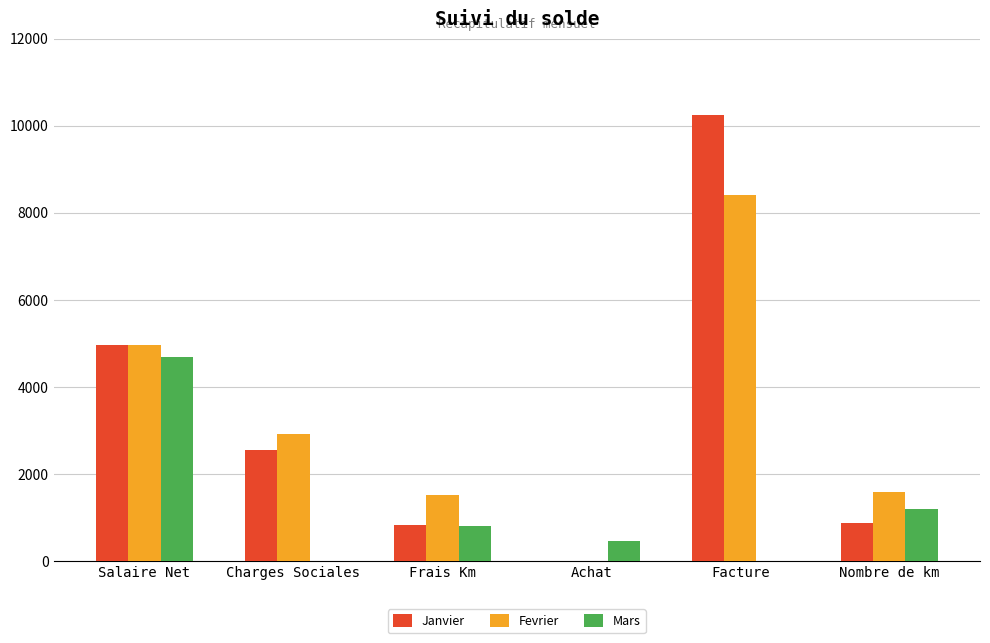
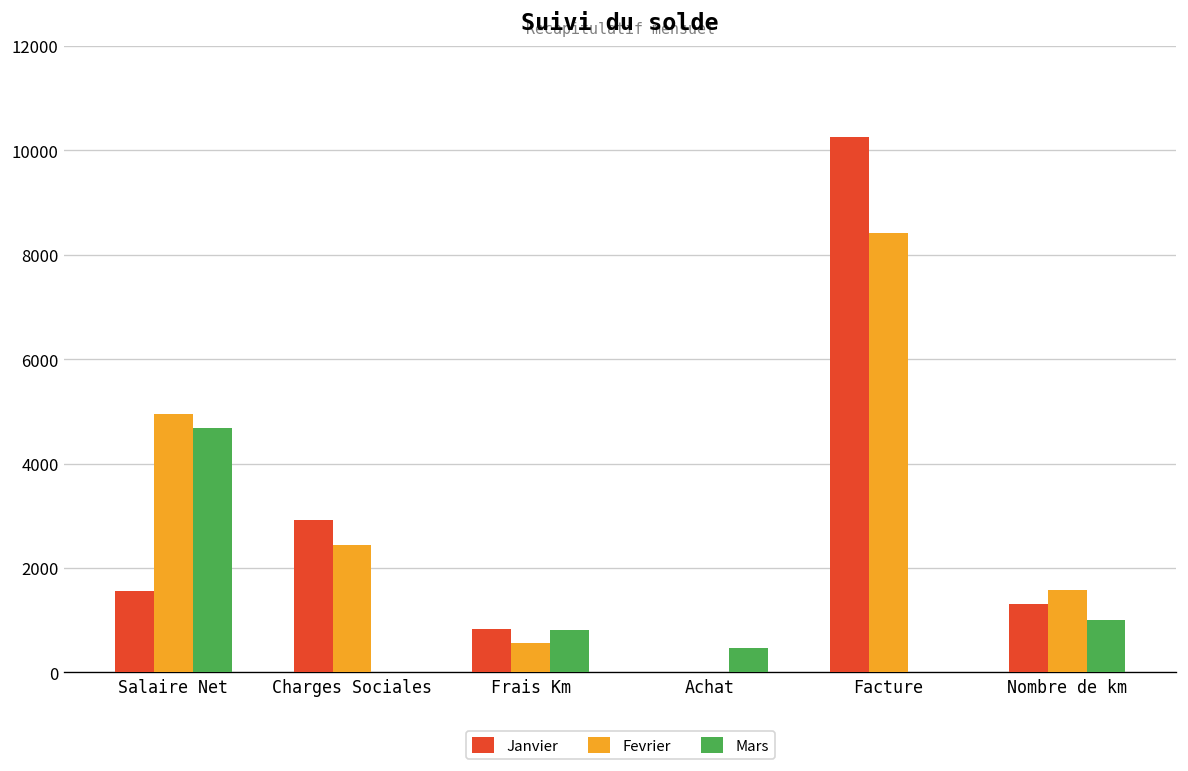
  {
    "Janvier": {
-     "Salaire Net": 4900,
-     "Charges Sociales": 2500,
+     "Salaire Net": 1600,
+     "Charges Sociales": 2900,
      "Frais Km": 800,
      "Achat": 0,
      "Facture": 10200,
-     "Nombre de km": 900
+     "Nombre de km": 1300
    },
    "Fevrier": {
      "Salaire Net": 4900,
-     "Charges Sociales": 2900,
-     "Frais Km": 1500,
+     "Charges Sociales": 2400,
+     "Frais Km": 600,
      "Achat": 0,
      "Facture": 8400,
      "Nombre de km": 1600
    },
    "Mars": {
      "Salaire Net": 4700,
      "Charges Sociales": 0,
      "Frais Km": 800,
      "Achat": 500,
      "Facture": 0,
-     "Nombre de km": 1200
+     "Nombre de km": 1000
    }
  }
